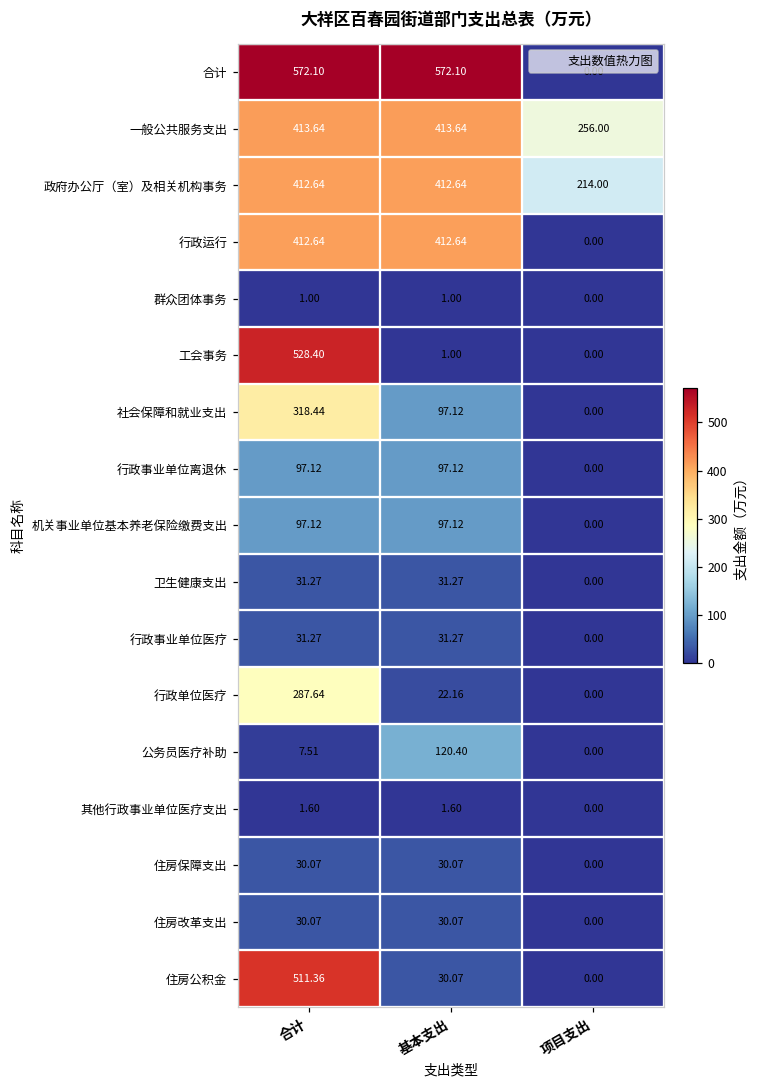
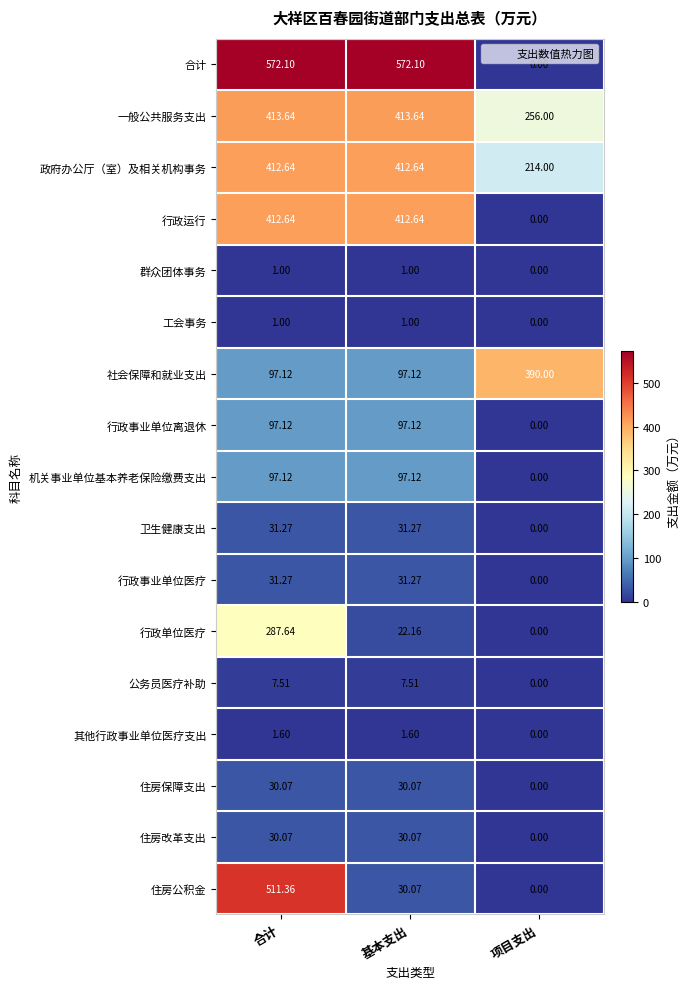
  {
    "合计": {
      "合计": 572.10,
      "基本支出": 572.10
    },
    "一般公共服务支出": {
      "合计": 413.64,
      "基本支出": 413.64,
      "项目支出": 256.00
    },
    "政府办公厅（室）及相关机构事务": {
      "合计": 412.64,
      "基本支出": 412.64,
      "项目支出": 214.00
    },
    "行政运行": {
      "合计": 412.64,
      "基本支出": 412.64,
      "项目支出": 0.00
    },
    "群众团体事务": {
      "合计": 1.00,
      "基本支出": 1.00,
      "项目支出": 0.00
    },
    "工会事务": {
-     "合计": 528.40,
+     "合计": 1.00,
      "基本支出": 1.00,
      "项目支出": 0.00
    },
    "社会保障和就业支出": {
-     "合计": 318.44,
+     "合计": 97.12,
      "基本支出": 97.12,
-     "项目支出": 0.00
+     "项目支出": 390.00
    },
    "行政事业单位离退休": {
      "合计": 97.12,
      "基本支出": 97.12,
      "项目支出": 0.00
    },
    "机关事业单位基本养老保险缴费支出": {
      "合计": 97.12,
      "基本支出": 97.12,
      "项目支出": 0.00
    },
    "卫生健康支出": {
      "合计": 31.27,
      "基本支出": 31.27,
      "项目支出": 0.00
    },
    "行政事业单位医疗": {
      "合计": 31.27,
      "基本支出": 31.27,
      "项目支出": 0.00
    },
    "行政单位医疗": {
      "合计": 287.64,
      "基本支出": 22.16,
      "项目支出": 0.00
    },
    "公务员医疗补助": {
      "合计": 7.51,
-     "基本支出": 120.40,
+     "基本支出": 7.51,
      "项目支出": 0.00
    },
    "其他行政事业单位医疗支出": {
      "合计": 1.60,
      "基本支出": 1.60,
      "项目支出": 0.00
    },
    "住房保障支出": {
      "合计": 30.07,
      "基本支出": 30.07,
      "项目支出": 0.00
    },
    "住房改革支出": {
      "合计": 30.07,
      "基本支出": 30.07,
      "项目支出": 0.00
    },
    "住房公积金": {
      "合计": 511.36,
      "基本支出": 30.07,
      "项目支出": 0.00
    }
  }
